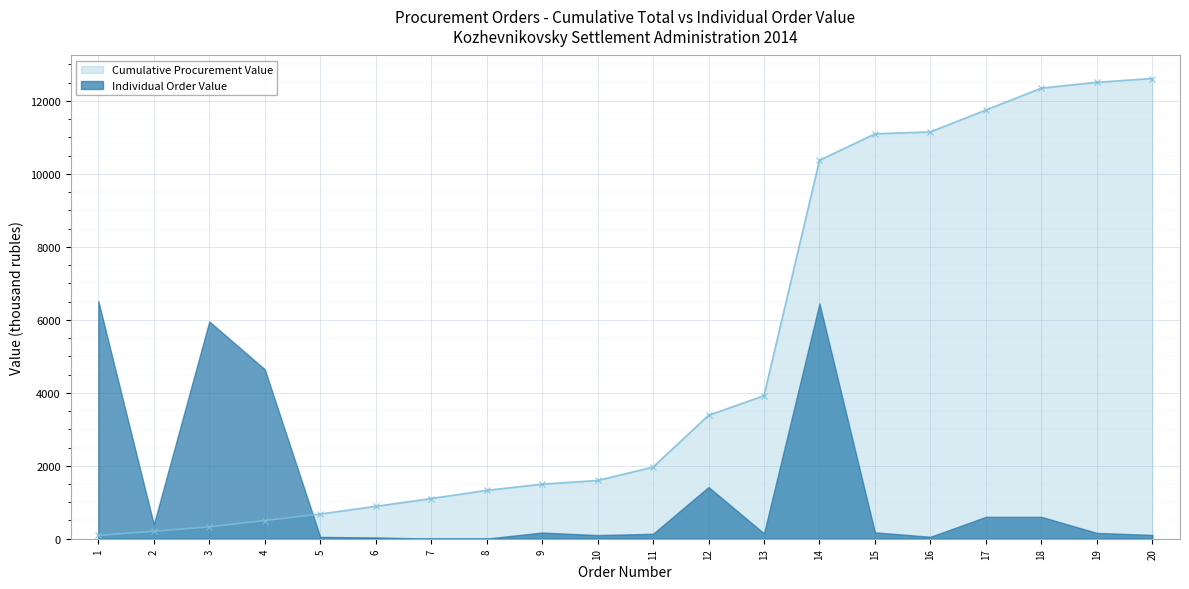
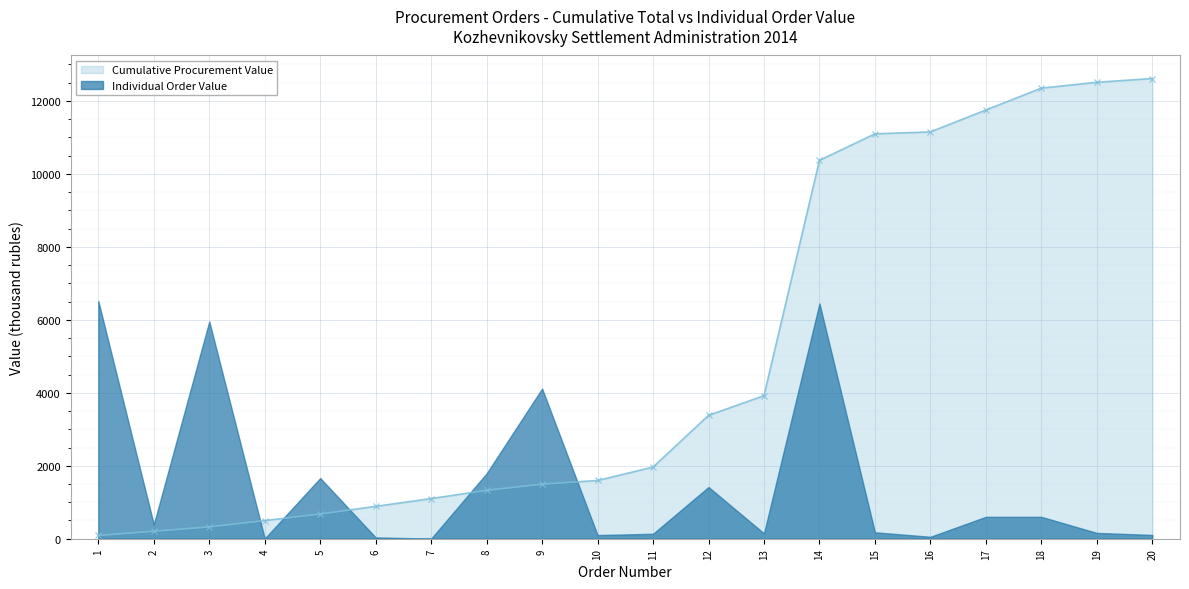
  {
    "Cumulative Procurement Value": {
      "1": 100,
      "2": 200,
      "3": 300,
      "4": 500,
      "5": 700,
      "6": 900,
      "7": 1100,
      "8": 1300,
      "9": 1500,
      "10": 1600,
      "11": 2000,
      "12": 3400,
      "13": 3900,
      "14": 10400,
      "15": 11100,
      "16": 11200,
      "17": 11800,
      "18": 12400,
      "19": 12500,
      "20": 12600
    },
    "Individual Order Value": {
      "1": 6500,
      "2": 400,
      "3": 6000,
-     "4": 4600,
-     "5": 100,
-     "8": 0,
-     "9": 200,
+     "4": 0,
+     "5": 1700,
+     "8": 1800,
+     "9": 4100,
      "10": 100,
      "11": 100,
      "12": 1400,
      "13": 100,
      "14": 6500,
      "15": 200,
      "17": 600,
      "18": 600,
      "19": 200,
      "20": 100
    }
  }
